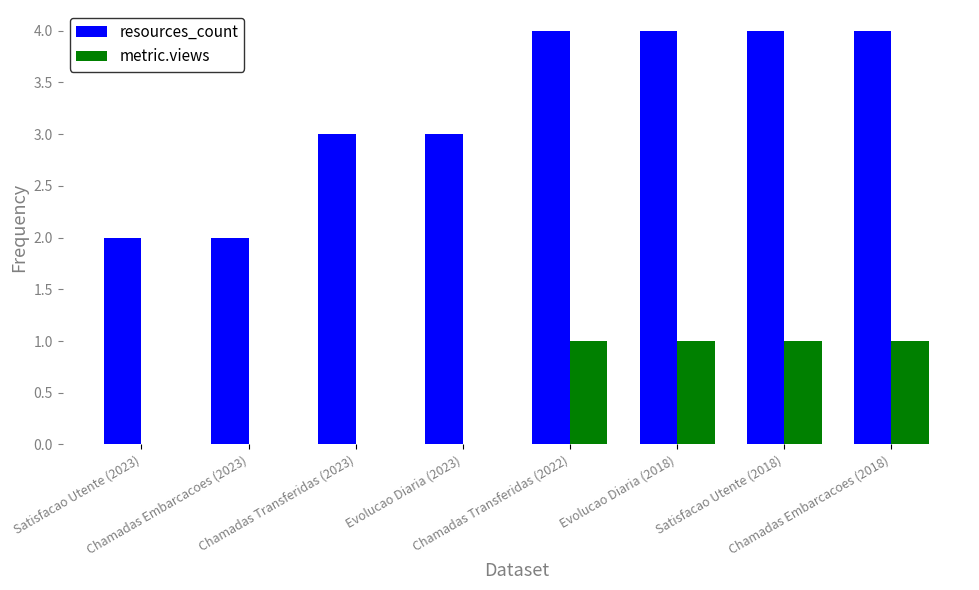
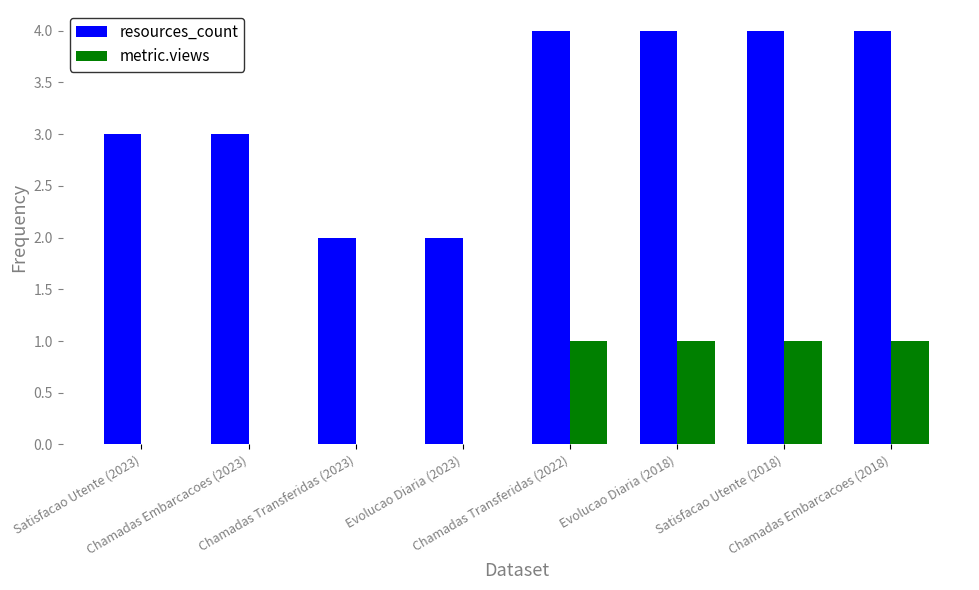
  {
    "resources_count": {
-     "Satisfacao Utente (2023)": 2,
-     "Chamadas Embarcacoes (2023)": 2,
-     "Chamadas Transferidas (2023)": 3,
-     "Evolucao Diaria (2023)": 3,
+     "Satisfacao Utente (2023)": 3,
+     "Chamadas Embarcacoes (2023)": 3,
+     "Chamadas Transferidas (2023)": 2,
+     "Evolucao Diaria (2023)": 2,
      "Chamadas Transferidas (2022)": 4,
      "Evolucao Diaria (2018)": 4,
      "Satisfacao Utente (2018)": 4,
      "Chamadas Embarcacoes (2018)": 4
    },
    "metric.views": {
      "Satisfacao Utente (2023)": 0,
      "Chamadas Embarcacoes (2023)": 0,
      "Chamadas Transferidas (2023)": 0,
      "Evolucao Diaria (2023)": 0,
      "Chamadas Transferidas (2022)": 1,
      "Evolucao Diaria (2018)": 1,
      "Satisfacao Utente (2018)": 1,
      "Chamadas Embarcacoes (2018)": 1
    }
  }
